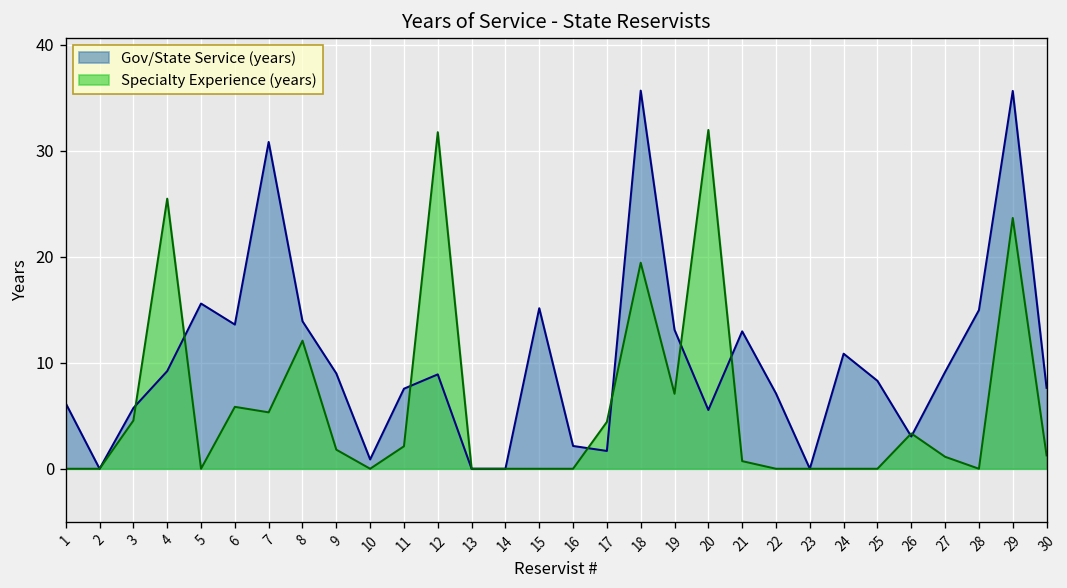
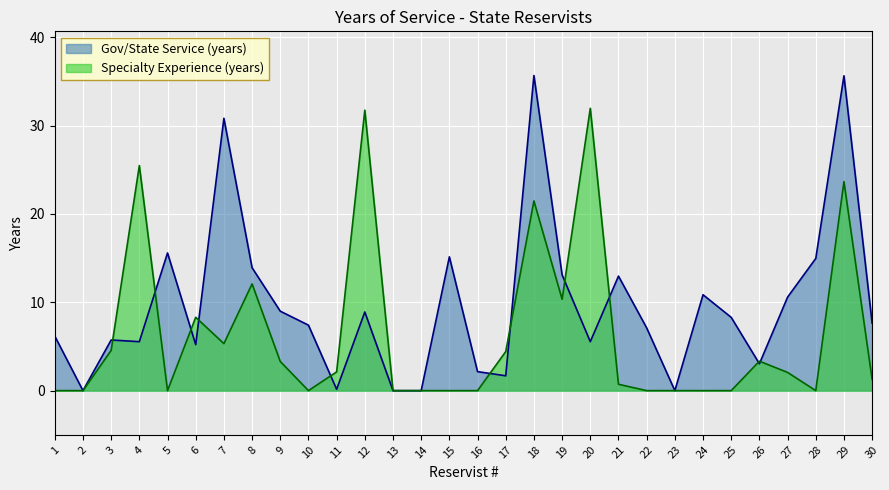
  {
    "Gov/State Service (years)": {
      "1": 6,
      "3": 6,
-     "4": 9,
+     "4": 6,
      "5": 16,
-     "6": 14,
+     "6": 5,
      "7": 31,
      "8": 14,
      "9": 9,
-     "10": 1,
-     "11": 8,
+     "10": 7,
+     "11": 0,
      "12": 9,
      "15": 15,
      "16": 2,
      "17": 2,
      "18": 36,
      "19": 13,
      "20": 6,
      "21": 13,
      "22": 7,
      "24": 11,
      "25": 8,
      "26": 3,
-     "27": 9,
+     "27": 11,
      "28": 15,
      "29": 36,
      "30": 8
    },
    "Specialty Experience (years)": {
      "1": 0,
      "3": 5,
      "4": 25,
      "5": 0,
-     "6": 6,
+     "6": 8,
      "7": 5,
      "8": 12,
-     "9": 2,
+     "9": 3,
      "10": 0,
      "11": 2,
      "12": 32,
      "15": 0,
      "16": 0,
      "17": 4,
-     "18": 19,
-     "19": 7,
+     "18": 21,
+     "19": 10,
      "20": 32,
      "21": 1,
      "22": 0,
      "24": 0,
      "25": 0,
      "26": 3,
-     "27": 1,
+     "27": 2,
      "28": 0,
      "29": 24,
      "30": 1
    }
  }
